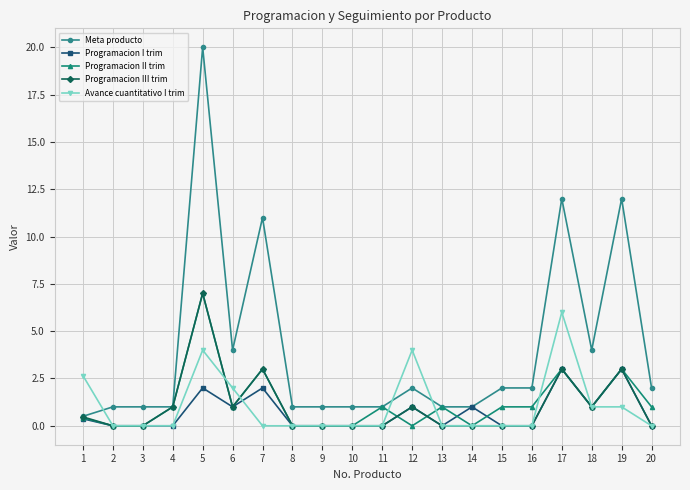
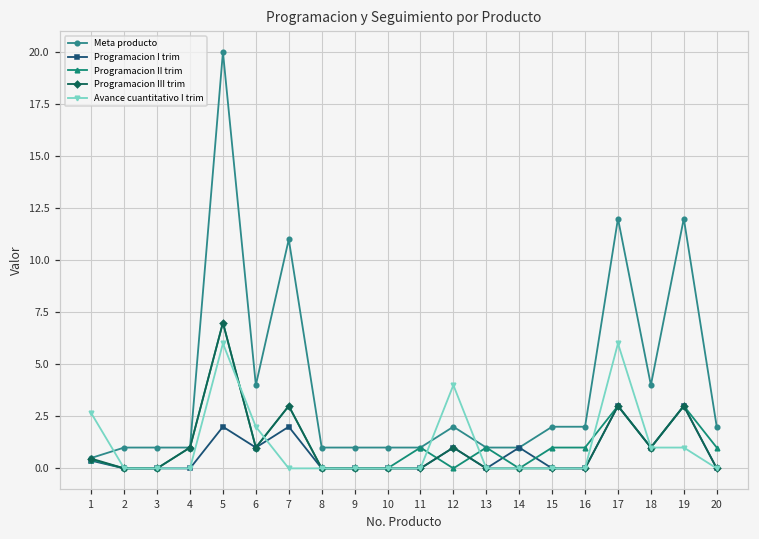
  {
    "Avance cuantitativo I trim": {
      "1": 2.7,
-     "5": 4,
+     "5": 6,
      "6": 2,
      "7": 0,
      "12": 4,
      "17": 6,
      "19": 1
    }
  }
